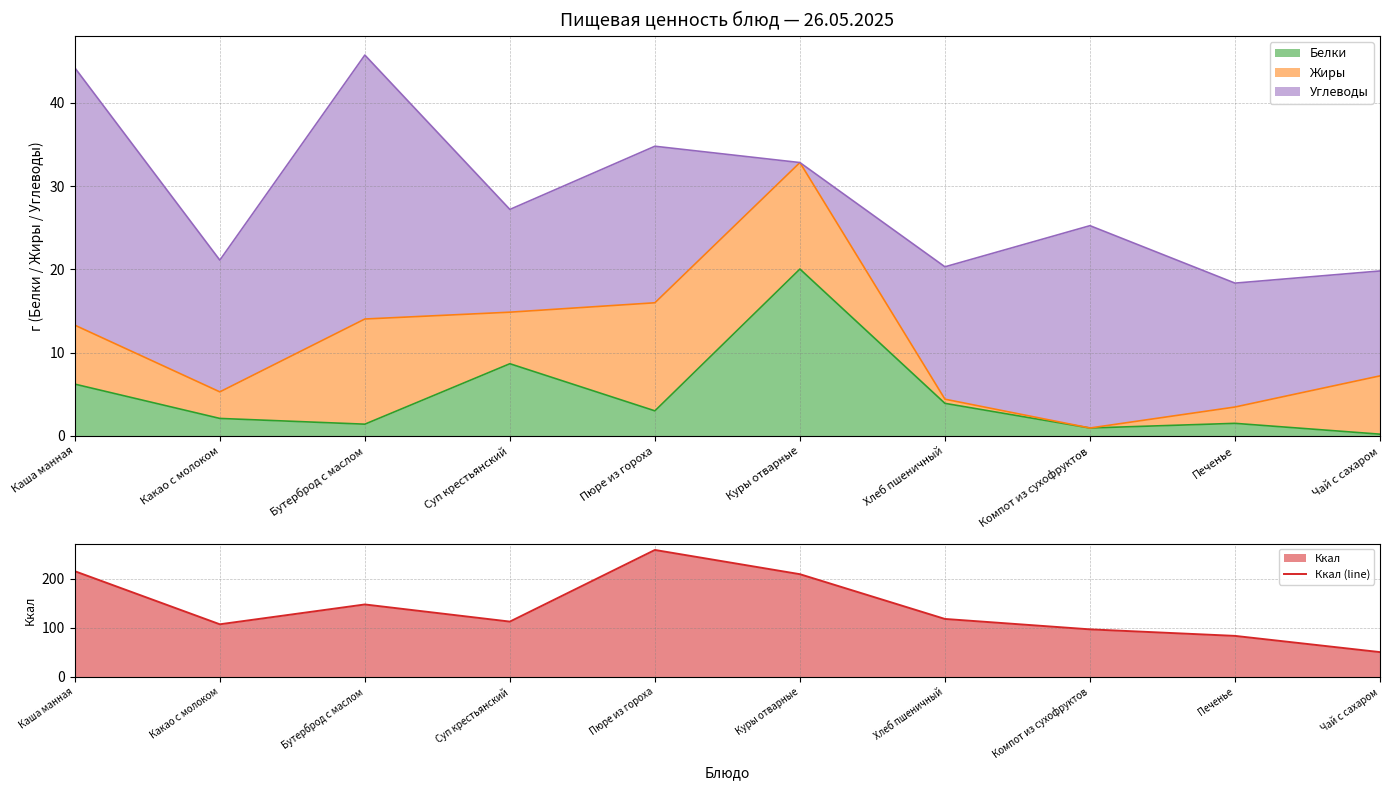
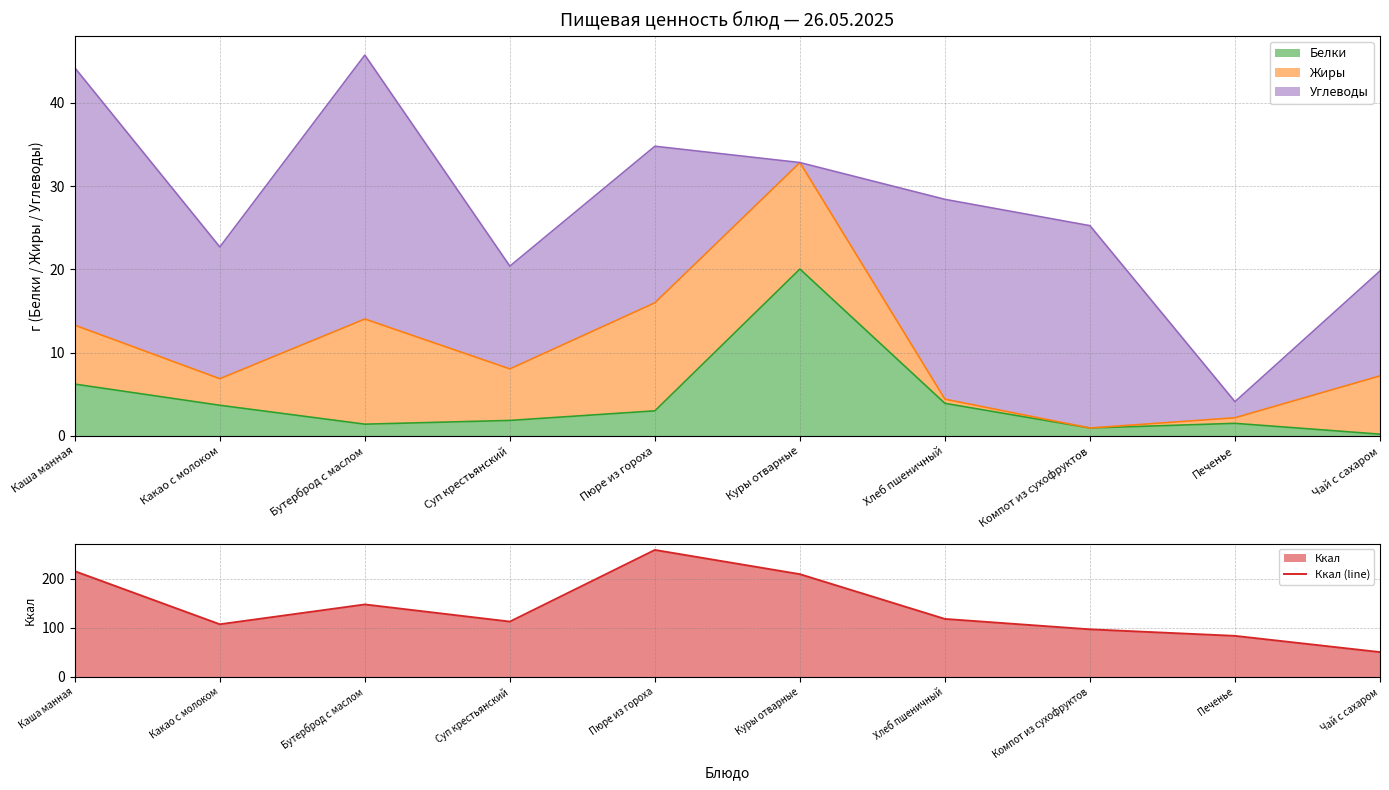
  {
    "Пищевая ценность блюд — 26.05.2025": {
      "Белки": {
        "Каша манная": 6,
-       "Какао с молоком": 2,
+       "Какао с молоком": 4,
        "Бутерброд с маслом": 1,
-       "Суп крестьянский": 9,
+       "Суп крестьянский": 2,
        "Пюре из гороха": 3,
        "Куры отварные": 20,
        "Хлеб пшеничный": 4,
        "Печенье": 2,
        "Чай с сахаром": 0
      },
      "Жиры": {
        "Каша манная": 7,
        "Какао с молоком": 3,
        "Бутерброд с маслом": 13,
        "Суп крестьянский": 6,
        "Пюре из гороха": 13,
        "Хлеб пшеничный": 1,
-       "Печенье": 2,
+       "Печенье": 1,
        "Чай с сахаром": 7
      },
      "Углеводы": {
        "Каша манная": 31,
        "Какао с молоком": 16,
        "Бутерброд с маслом": 32,
        "Суп крестьянский": 12,
        "Пюре из гороха": 19,
-       "Хлеб пшеничный": 16,
+       "Хлеб пшеничный": 24,
        "Компот из сухофруктов": 24,
-       "Печенье": 15,
+       "Печенье": 2,
        "Чай с сахаром": 13
      }
    }
  }
